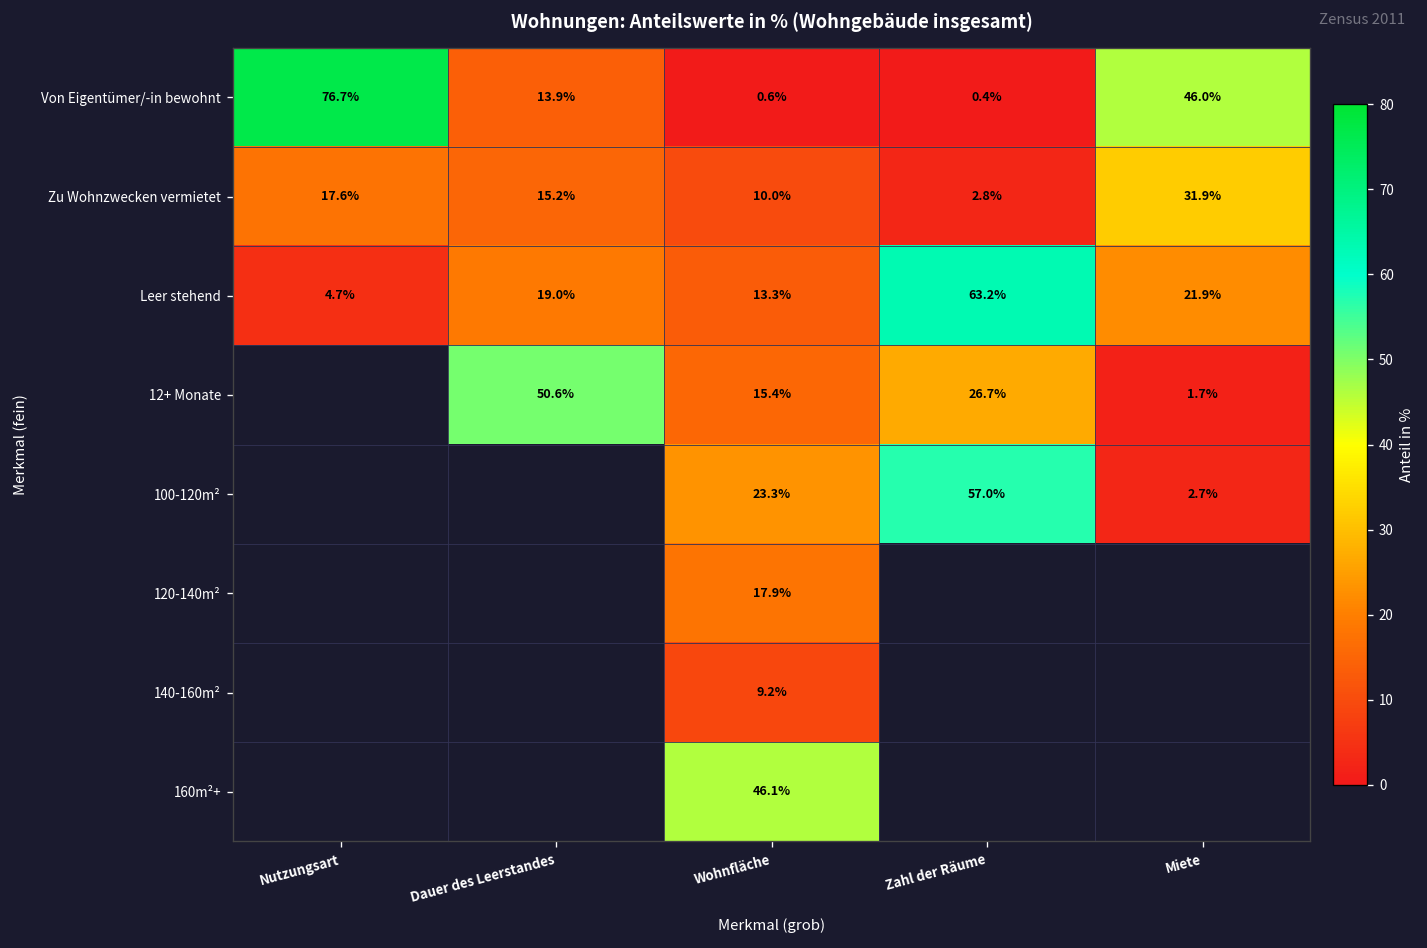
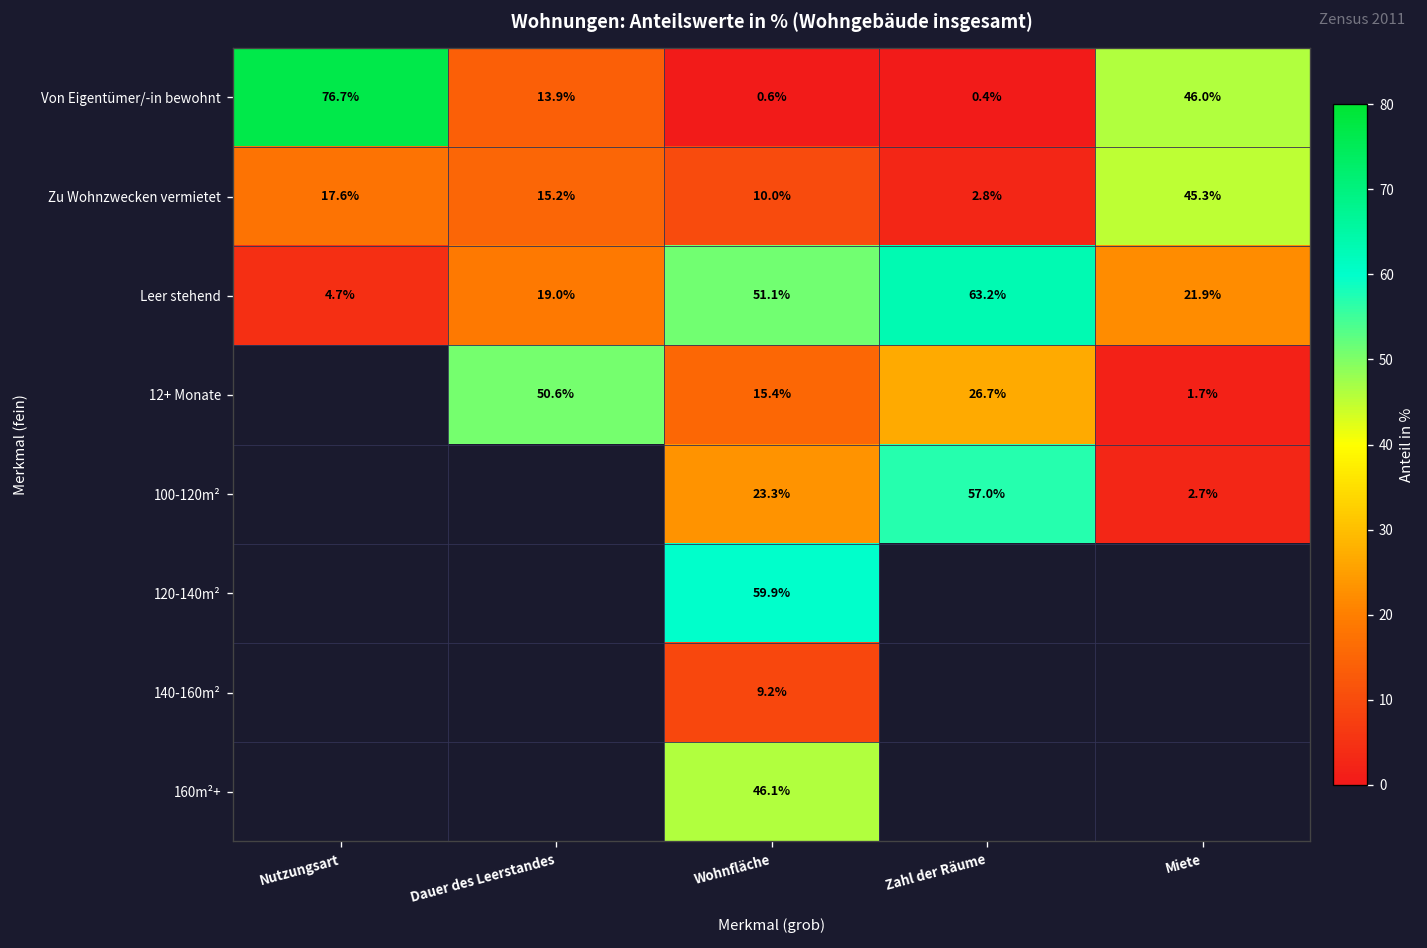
  {
    "Von Eigentümer/-in bewohnt": {
      "Nutzungsart": "76.7%",
      "Dauer des Leerstandes": "13.9%",
      "Wohnfläche": "0.6%",
      "Zahl der Räume": "0.4%",
      "Miete": "46.0%"
    },
    "Zu Wohnzwecken vermietet": {
      "Nutzungsart": "17.6%",
      "Dauer des Leerstandes": "15.2%",
      "Wohnfläche": "10.0%",
      "Zahl der Räume": "2.8%",
-     "Miete": "31.9%"
+     "Miete": "45.3%"
    },
    "Leer stehend": {
      "Nutzungsart": "4.7%",
      "Dauer des Leerstandes": "19.0%",
-     "Wohnfläche": "13.3%",
+     "Wohnfläche": "51.1%",
      "Zahl der Räume": "63.2%",
      "Miete": "21.9%"
    },
    "12+ Monate": {
      "Dauer des Leerstandes": "50.6%",
      "Wohnfläche": "15.4%",
      "Zahl der Räume": "26.7%",
      "Miete": "1.7%"
    },
    "100-120m²": {
      "Wohnfläche": "23.3%",
      "Zahl der Räume": "57.0%",
      "Miete": "2.7%"
    },
    "120-140m²": {
-     "Wohnfläche": "17.9%"
+     "Wohnfläche": "59.9%"
    },
    "140-160m²": {
      "Wohnfläche": "9.2%"
    },
    "160m²+": {
      "Wohnfläche": "46.1%"
    }
  }
